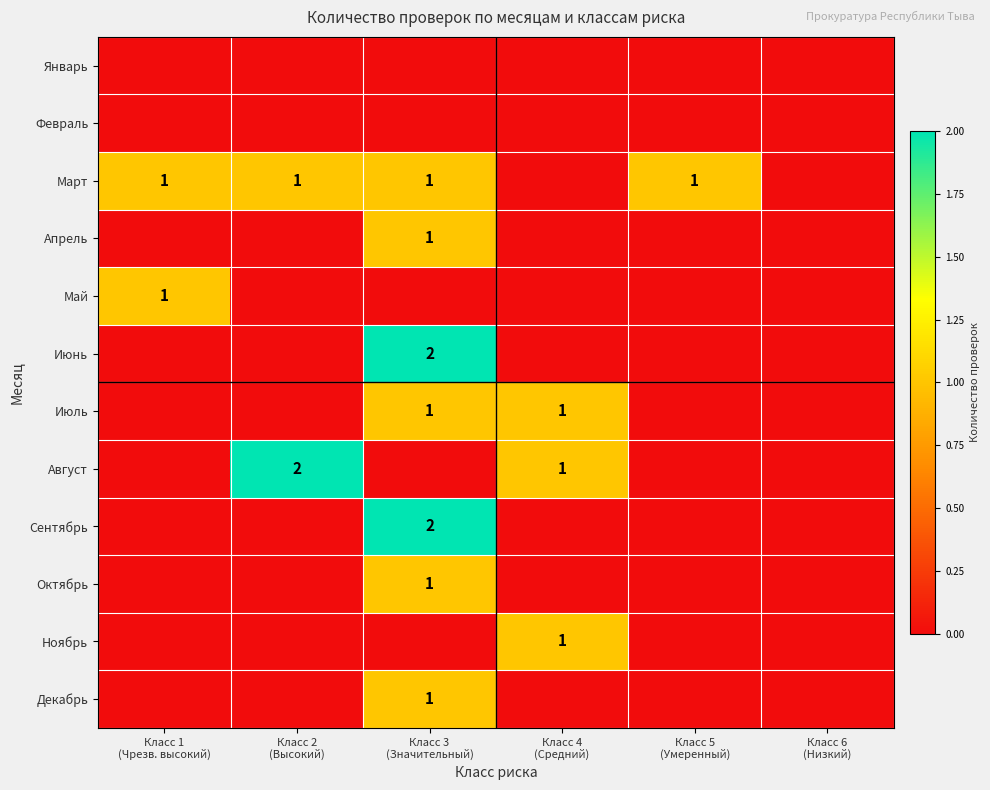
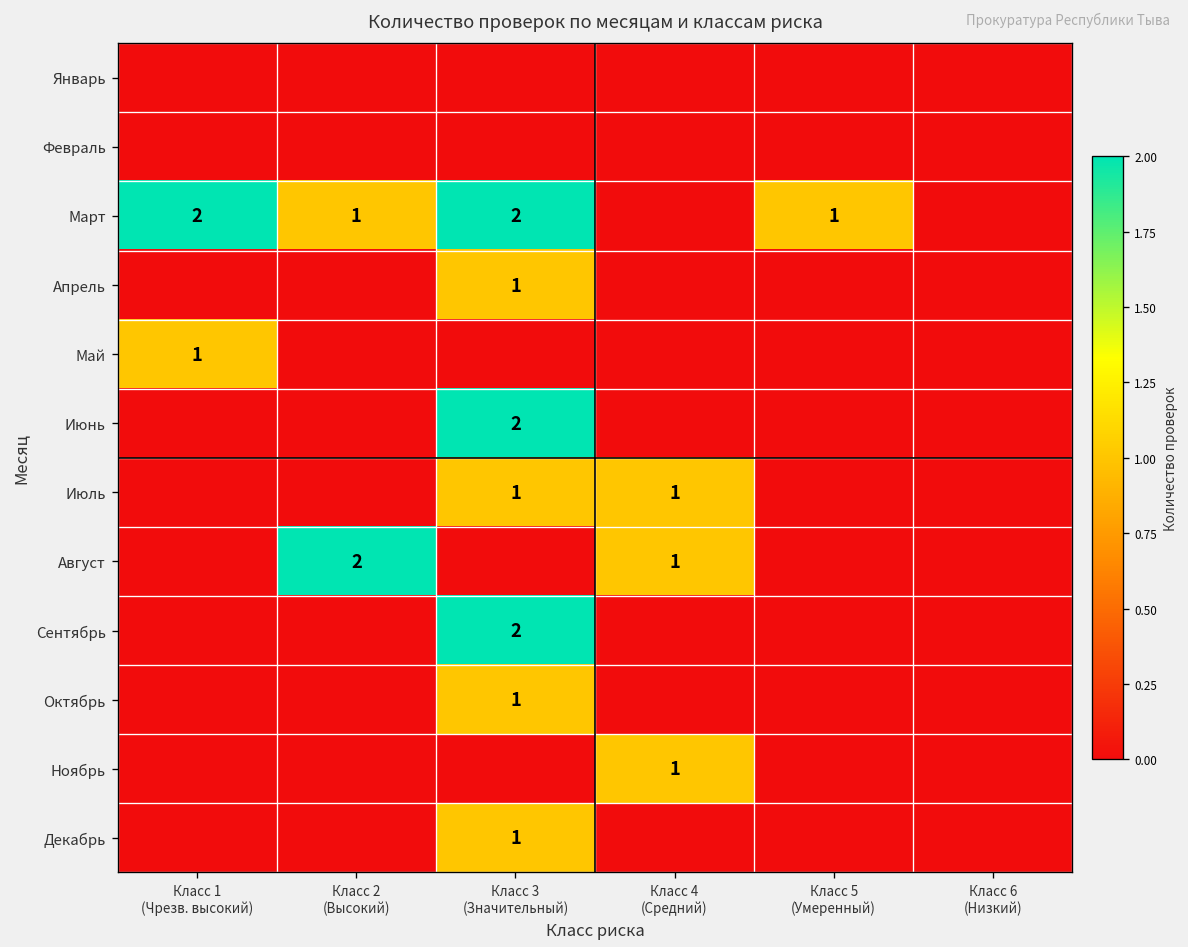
  {
    "Март": {
-     "Класс 1 (Чрезв. высокий)": 1,
+     "Класс 1 (Чрезв. высокий)": 2,
      "Класс 2 (Высокий)": 1,
-     "Класс 3 (Значительный)": 1,
+     "Класс 3 (Значительный)": 2,
      "Класс 5 (Умеренный)": 1
    },
    "Апрель": {
      "Класс 3 (Значительный)": 1
    },
    "Май": {
      "Класс 1 (Чрезв. высокий)": 1
    },
    "Июнь": {
      "Класс 3 (Значительный)": 2
    },
    "Июль": {
      "Класс 3 (Значительный)": 1,
      "Класс 4 (Средний)": 1
    },
    "Август": {
      "Класс 2 (Высокий)": 2,
      "Класс 4 (Средний)": 1
    },
    "Сентябрь": {
      "Класс 3 (Значительный)": 2
    },
    "Октябрь": {
      "Класс 3 (Значительный)": 1
    },
    "Ноябрь": {
      "Класс 4 (Средний)": 1
    },
    "Декабрь": {
      "Класс 3 (Значительный)": 1
    }
  }
